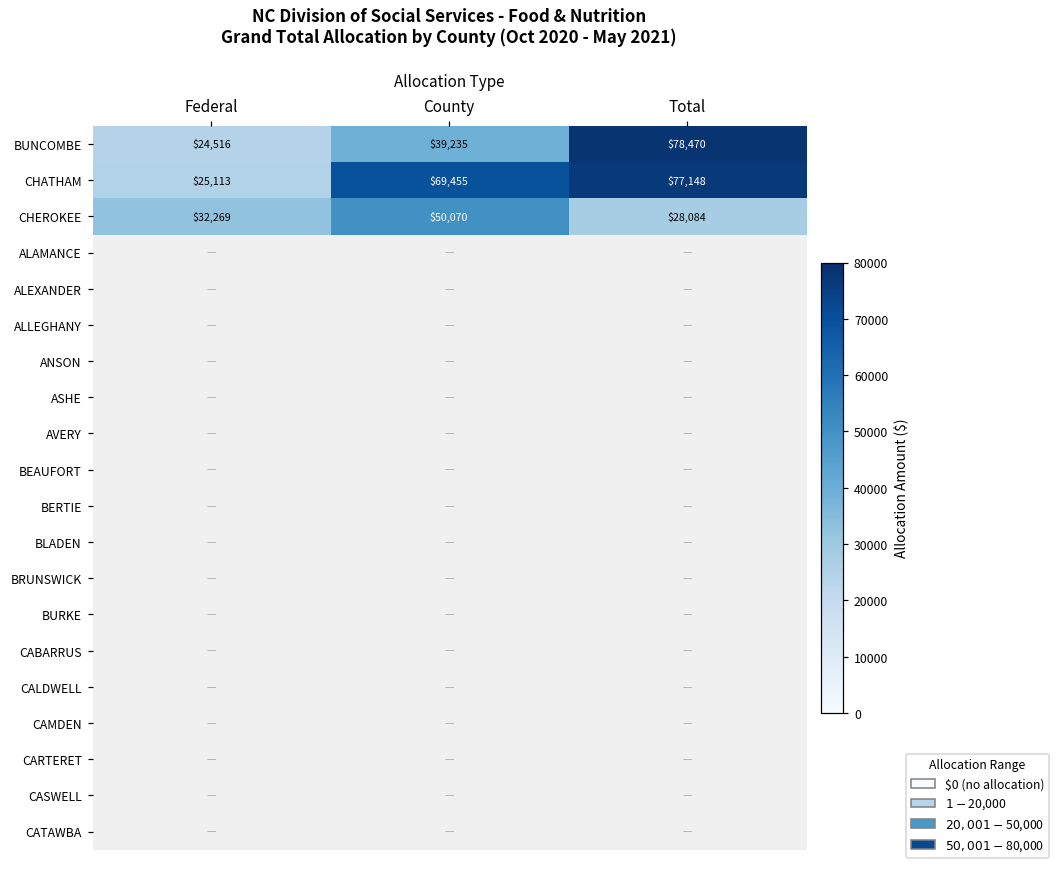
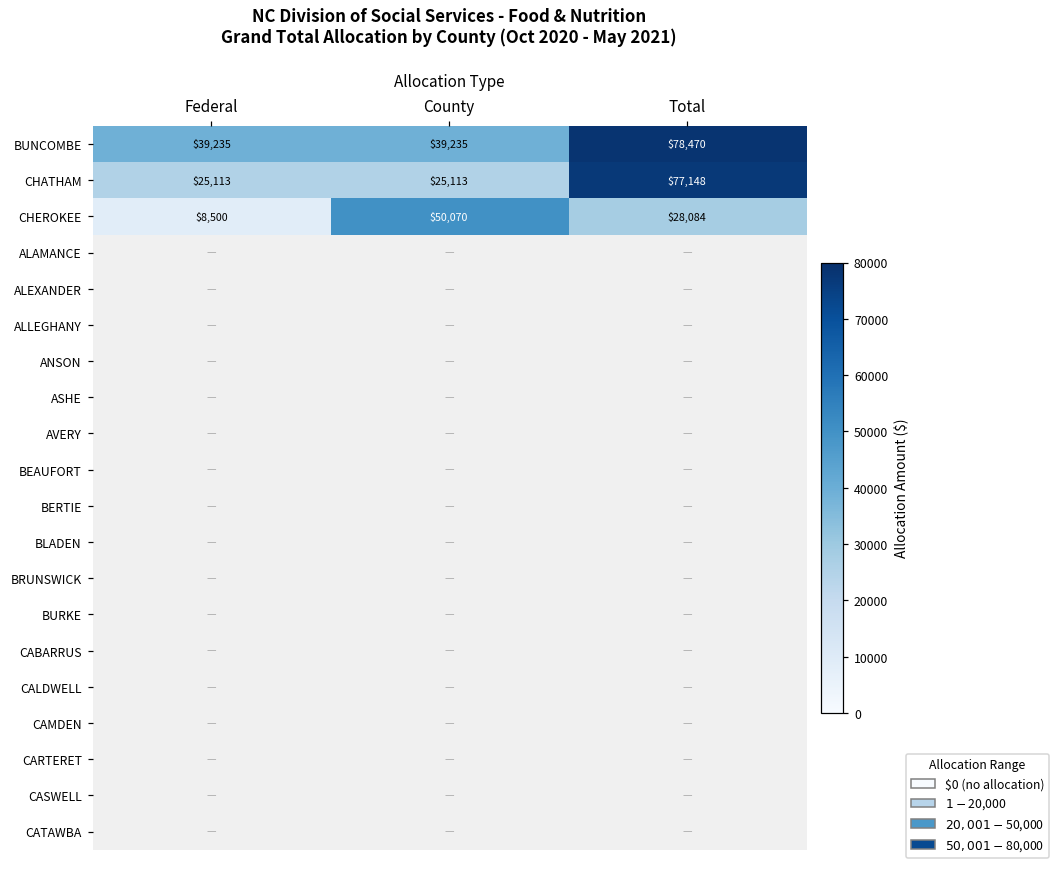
  {
    "BUNCOMBE": {
-     "Federal": "$24,516",
+     "Federal": "$39,235",
      "County": "$39,235",
      "Total": "$78,470"
    },
    "CHATHAM": {
      "Federal": "$25,113",
-     "County": "$69,455",
+     "County": "$25,113",
      "Total": "$77,148"
    },
    "CHEROKEE": {
-     "Federal": "$32,269",
+     "Federal": "$8,500",
      "County": "$50,070",
      "Total": "$28,084"
    }
  }
